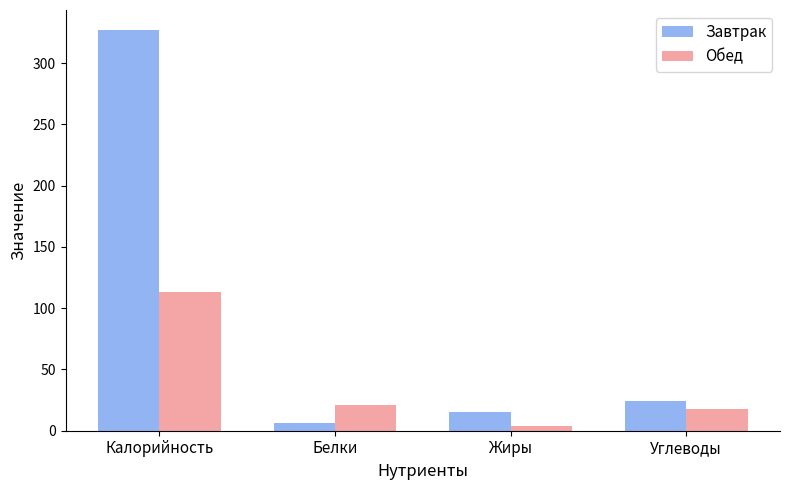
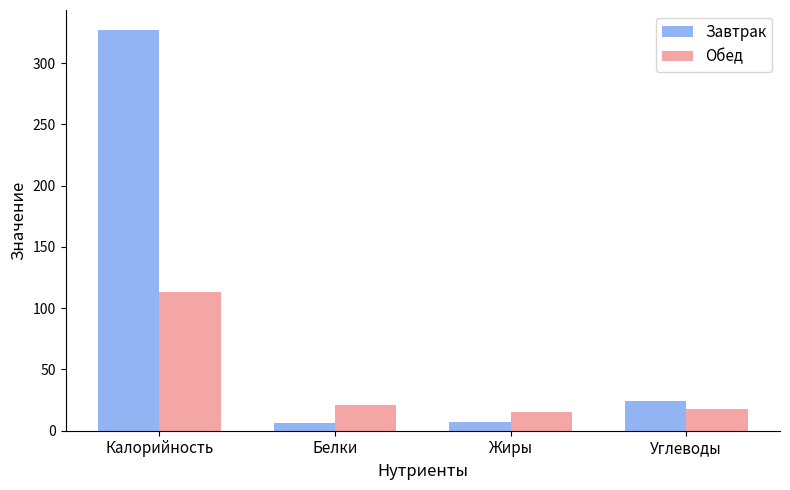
  {
    "Завтрак": {
      "Калорийность": 327,
      "Белки": 6,
-     "Жиры": 15,
+     "Жиры": 7,
      "Углеводы": 24
    },
    "Обед": {
      "Калорийность": 113,
      "Белки": 21,
-     "Жиры": 4,
+     "Жиры": 15,
      "Углеводы": 18
    }
  }
